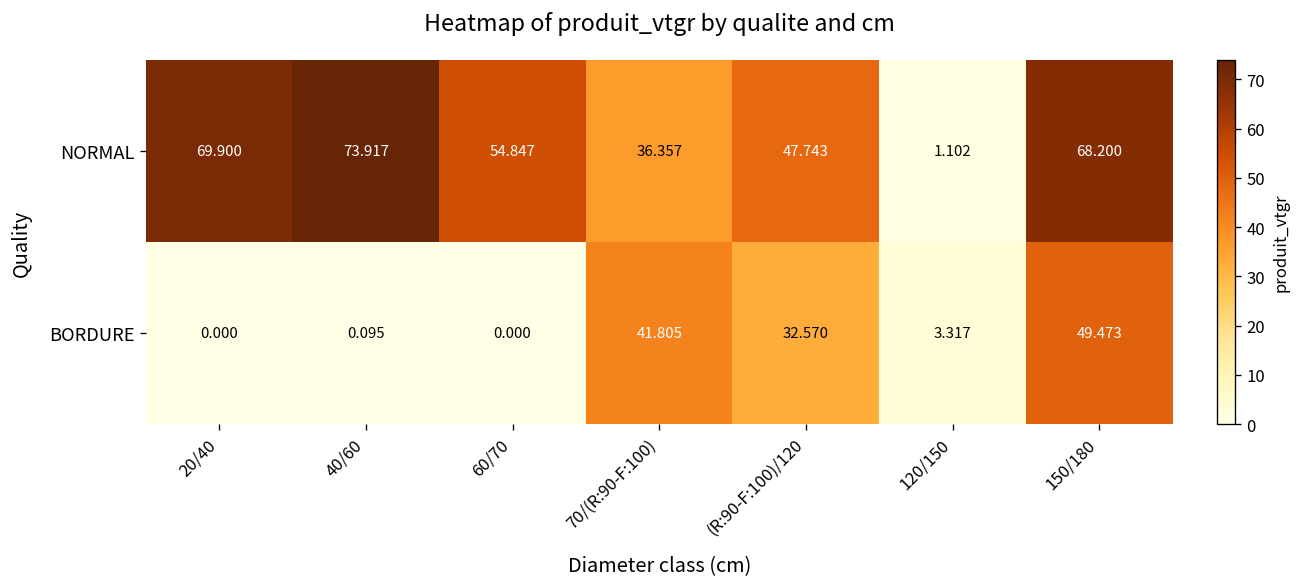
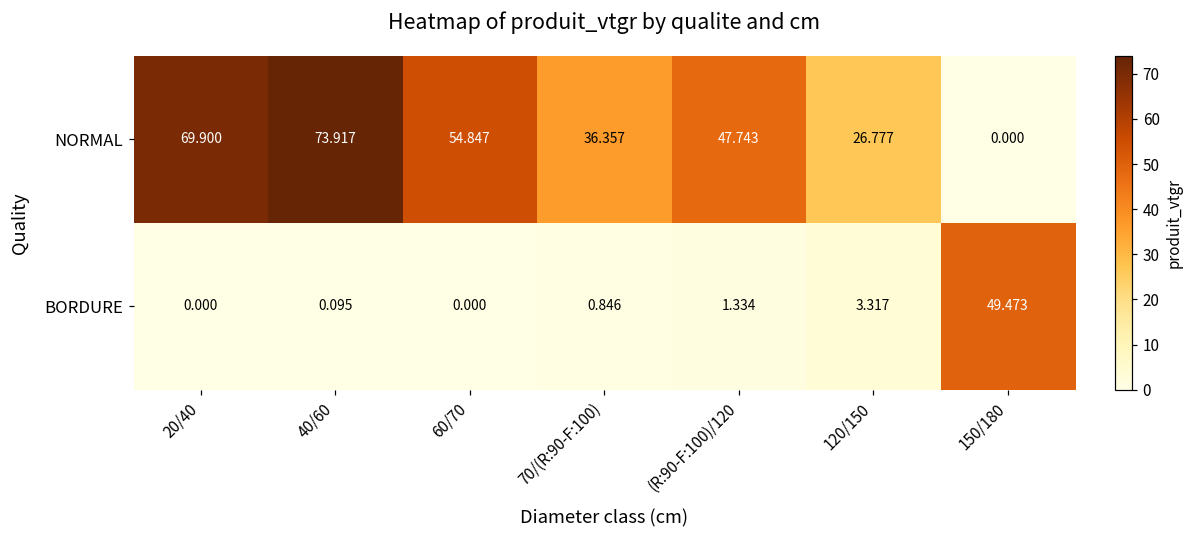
  {
    "NORMAL": {
      "20/40": 69.900,
      "40/60": 73.917,
      "60/70": 54.847,
      "70/(R:90-F:100)": 36.357,
      "(R:90-F:100)/120": 47.743,
-     "120/150": 1.102,
-     "150/180": 68.200
+     "120/150": 26.777,
+     "150/180": 0.000
    },
    "BORDURE": {
      "20/40": 0.000,
      "40/60": 0.095,
      "60/70": 0.000,
-     "70/(R:90-F:100)": 41.805,
-     "(R:90-F:100)/120": 32.570,
+     "70/(R:90-F:100)": 0.846,
+     "(R:90-F:100)/120": 1.334,
      "120/150": 3.317,
      "150/180": 49.473
    }
  }
